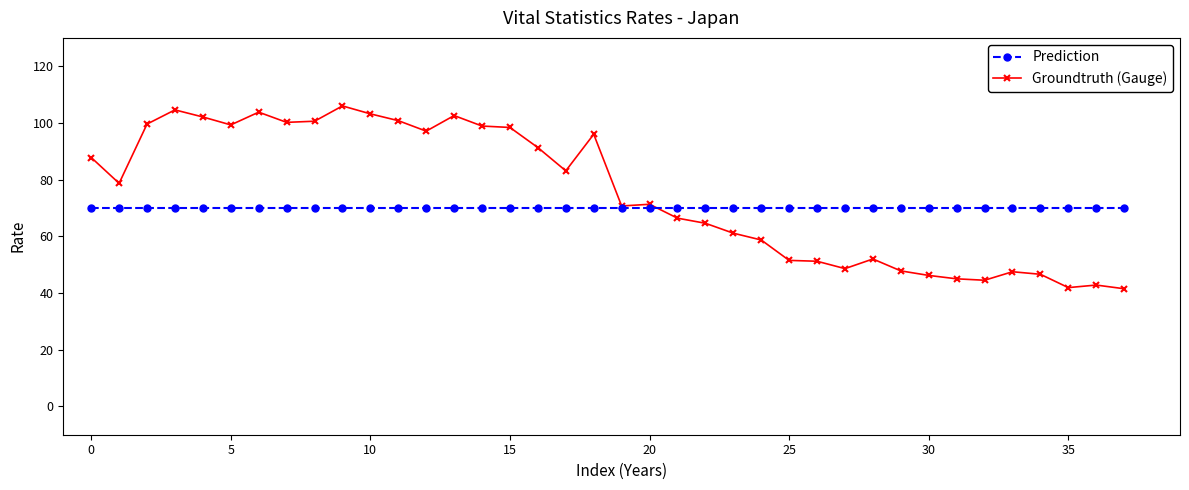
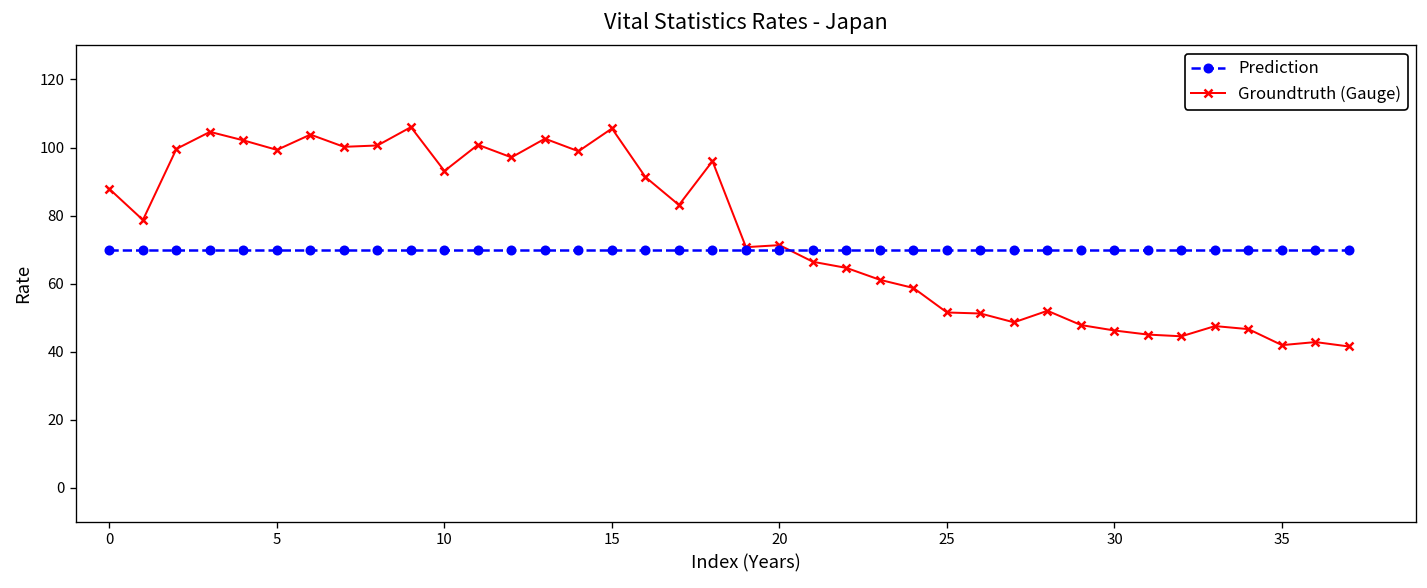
  {
    "Prediction": {
      "0": 70,
      "5": 70,
      "10": 70,
      "15": 70,
      "20": 70
    },
    "Groundtruth (Gauge)": {
      "0": 88,
      "5": 99,
-     "10": 103,
-     "15": 98,
+     "10": 93,
+     "15": 106,
      "20": 71
    }
  }
